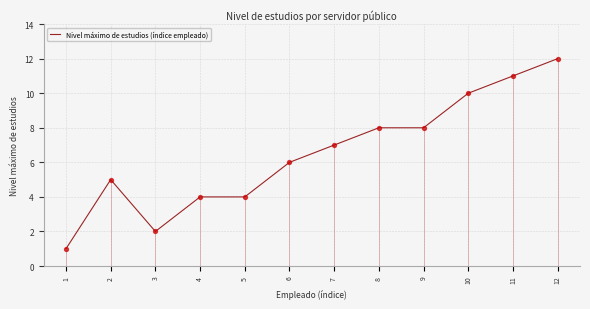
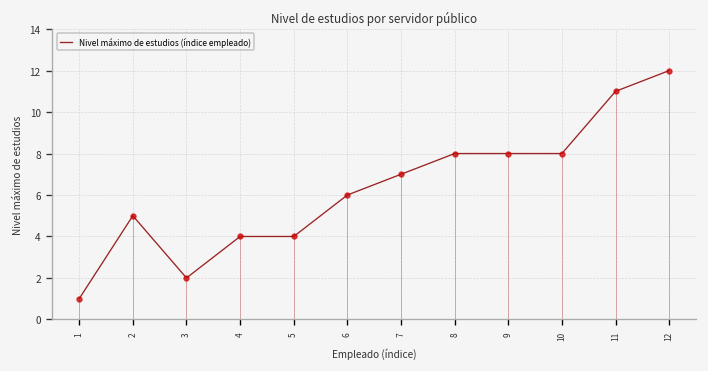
  {
    "1": 1,
    "2": 5,
    "3": 2,
    "4": 4,
    "5": 4,
    "6": 6,
    "7": 7,
    "8": 8,
    "9": 8,
-   "10": 10,
+   "10": 8,
    "11": 11,
    "12": 12
  }
